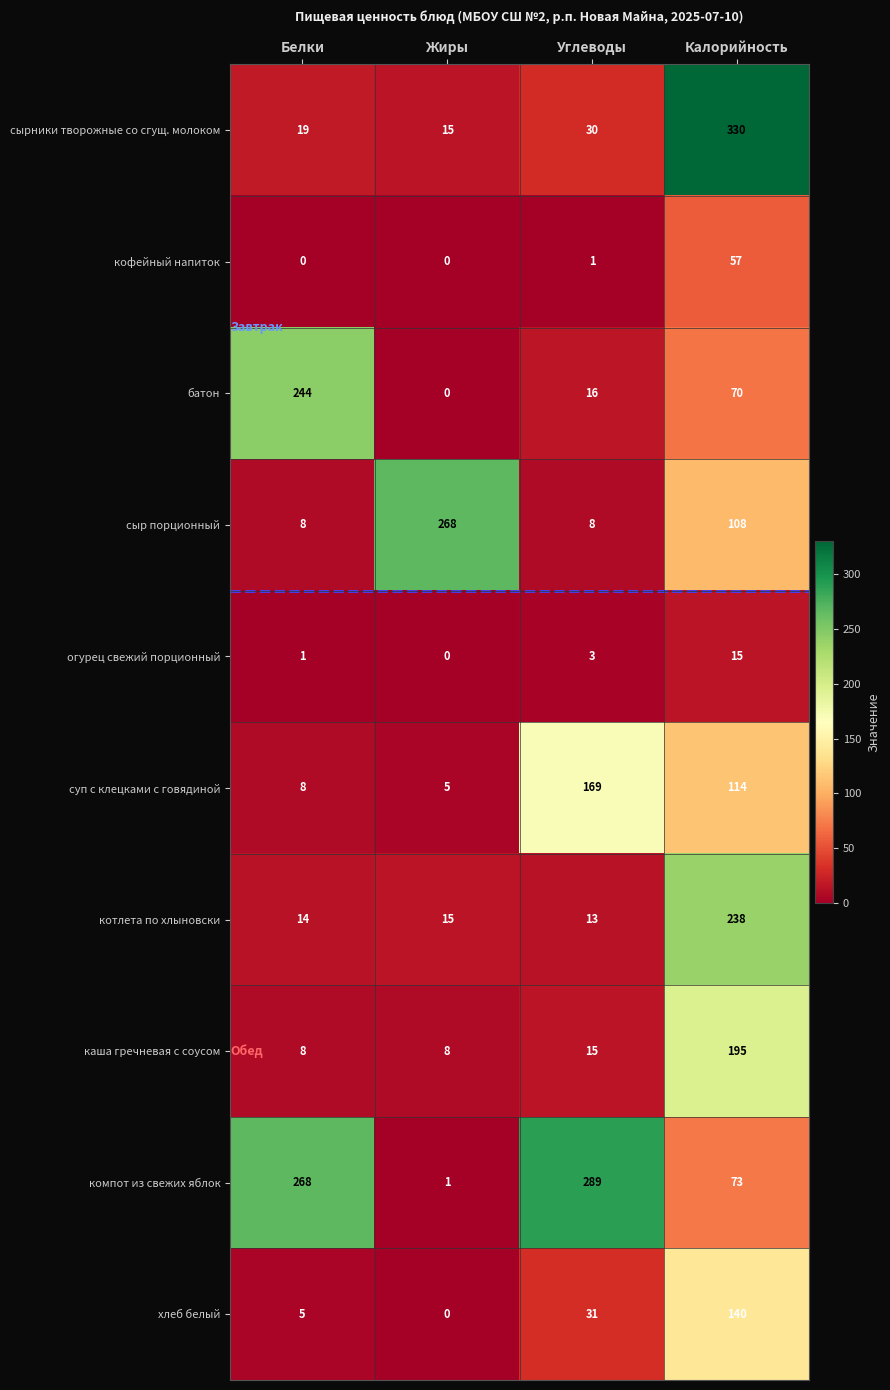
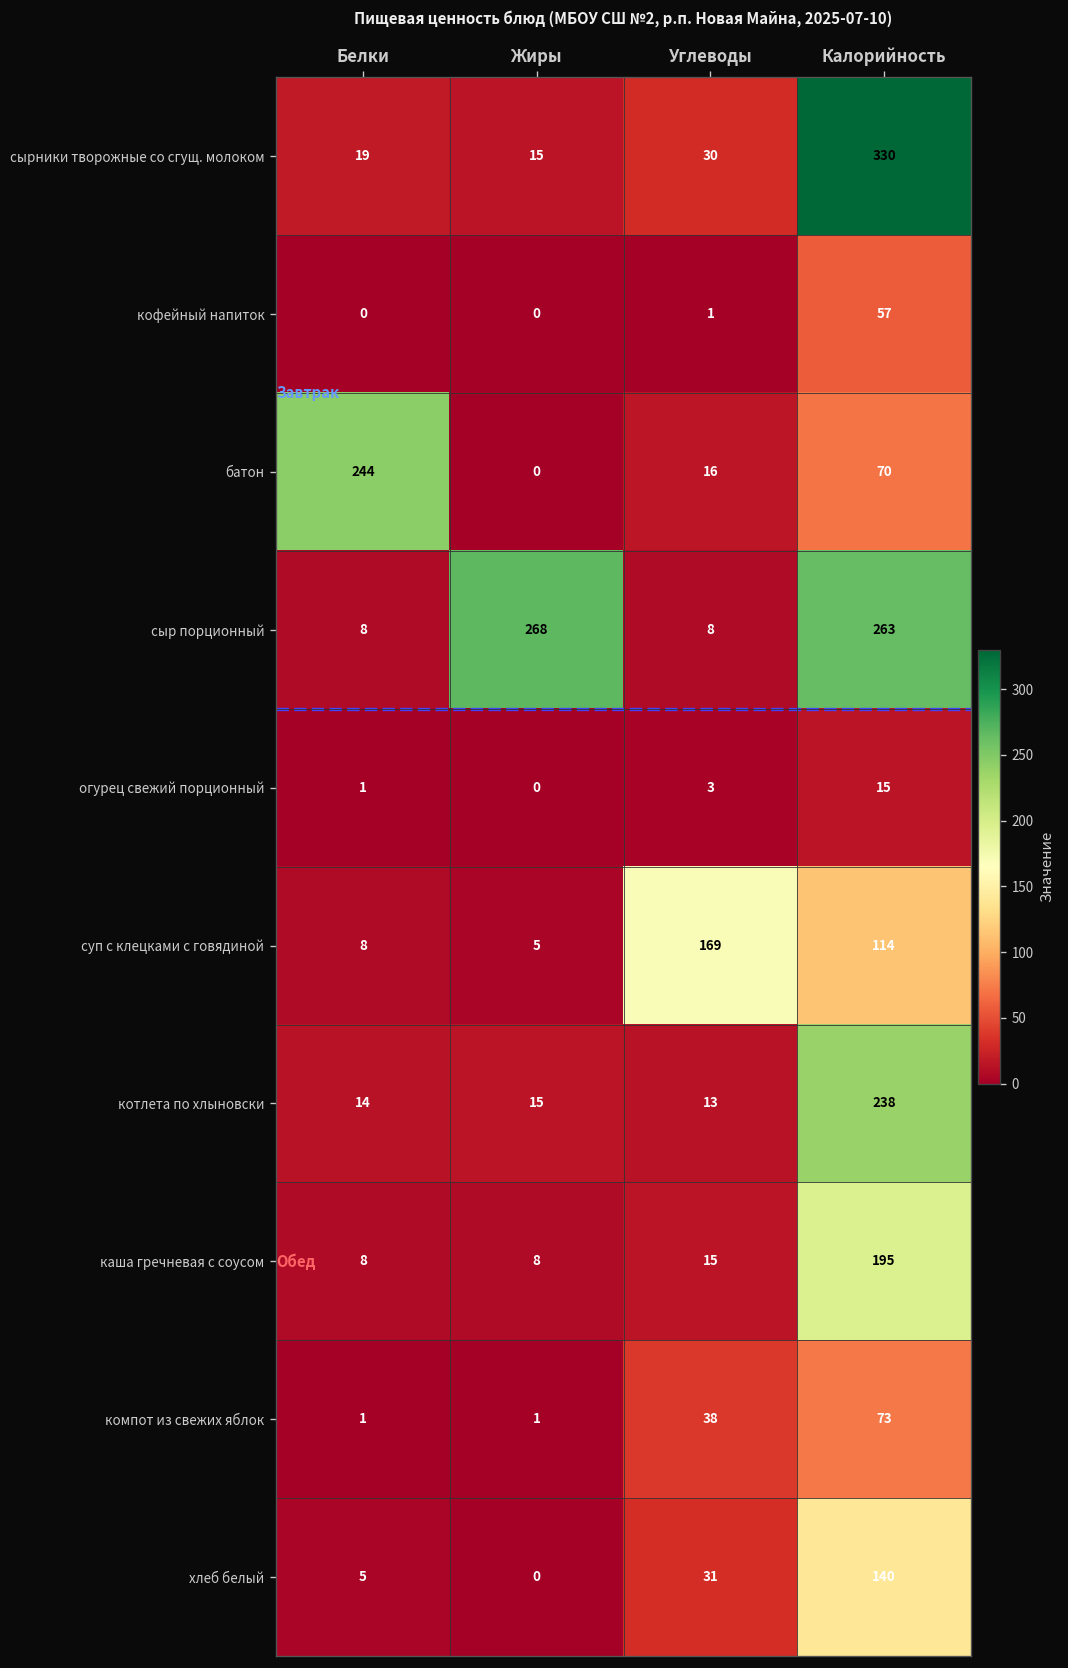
  {
    "сырники творожные со сгущ. молоком": {
      "Белки": 19,
      "Жиры": 15,
      "Углеводы": 30,
      "Калорийность": 330
    },
    "кофейный напиток": {
      "Жиры": 0,
      "Углеводы": 1,
      "Калорийность": 57
    },
    "батон": {
      "Жиры": 0,
      "Углеводы": 16,
      "Калорийность": 70
    },
    "сыр порционный": {
      "Белки": 8,
      "Жиры": 268,
      "Углеводы": 8,
-     "Калорийность": 108
+     "Калорийность": 263
    },
    "огурец свежий порционный": {
      "Белки": 1,
      "Жиры": 0,
      "Углеводы": 3,
      "Калорийность": 15
    },
    "суп с клецками с говядиной": {
      "Белки": 8,
      "Жиры": 5,
      "Углеводы": 169,
      "Калорийность": 114
    },
    "котлета по хлыновски": {
      "Белки": 14,
      "Жиры": 15,
      "Углеводы": 13,
      "Калорийность": 238
    },
    "каша гречневая с соусом": {
      "Жиры": 8,
      "Углеводы": 15,
      "Калорийность": 195
    },
    "компот из свежих яблок": {
-     "Белки": 268,
+     "Белки": 1,
      "Жиры": 1,
-     "Углеводы": 289,
+     "Углеводы": 38,
      "Калорийность": 73
    },
    "хлеб белый": {
      "Белки": 5,
      "Жиры": 0,
      "Углеводы": 31,
      "Калорийность": 140
    }
  }
